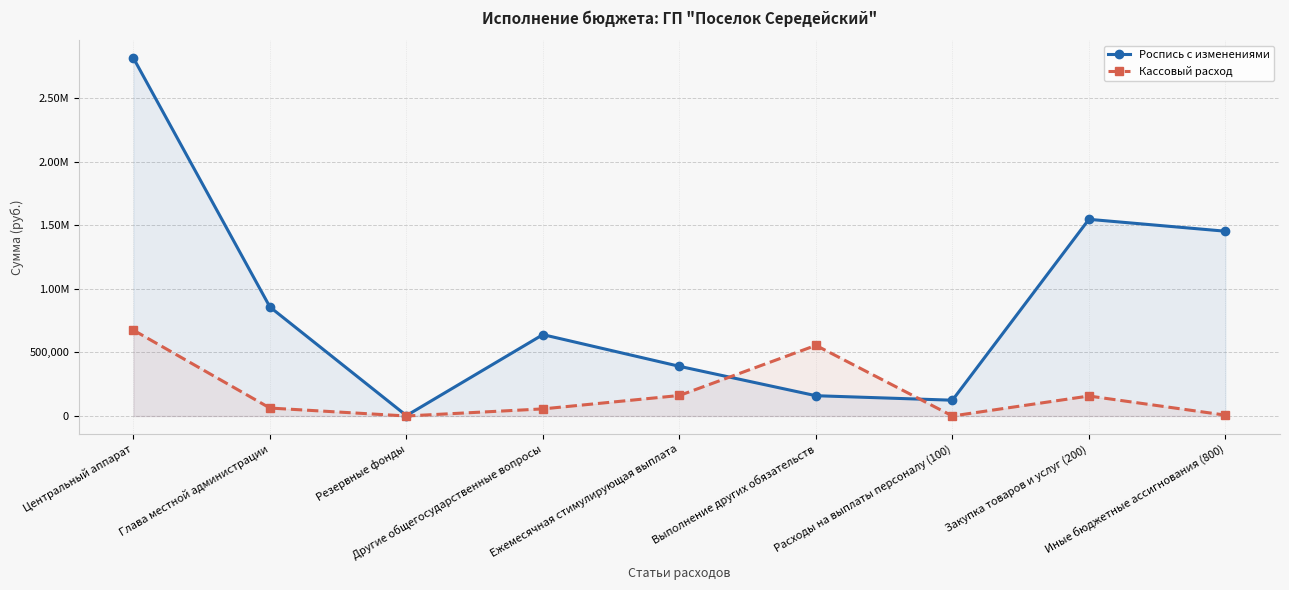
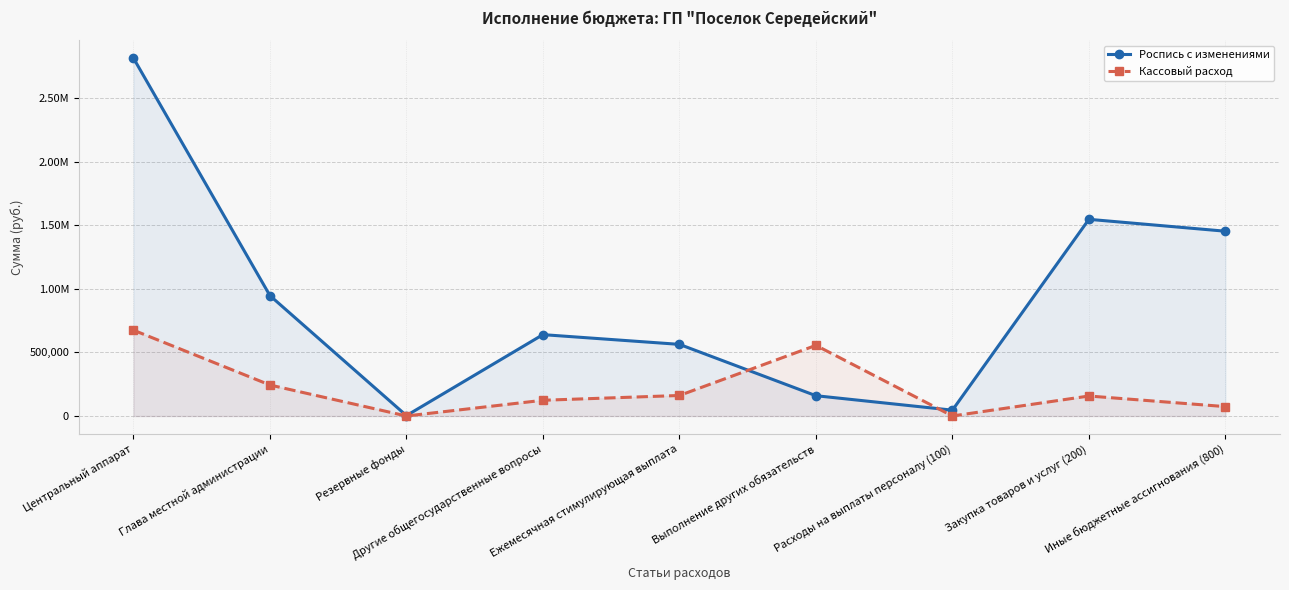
  {
    "Роспись с изменениями": {
      "Центральный аппарат": "2,810,000",
-     "Глава местной администрации": "860,000",
+     "Глава местной администрации": "950,000",
      "Другие общегосударственные вопросы": "640,000",
-     "Ежемесячная стимулирующая выплата": "390,000",
+     "Ежемесячная стимулирующая выплата": "560,000",
      "Выполнение других обязательств": "160,000",
-     "Расходы на выплаты персоналу (100)": "120,000",
+     "Расходы на выплаты персоналу (100)": "50,000",
      "Закупка товаров и услуг (200)": "1,550,000",
      "Иные бюджетные ассигнования (800)": "1,450,000"
    },
    "Кассовый расход": {
      "Центральный аппарат": "670,000",
-     "Глава местной администрации": "60,000",
-     "Другие общегосударственные вопросы": "60,000",
+     "Глава местной администрации": "240,000",
+     "Другие общегосударственные вопросы": "120,000",
      "Ежемесячная стимулирующая выплата": "160,000",
      "Выполнение других обязательств": "560,000",
      "Расходы на выплаты персоналу (100)": "0",
      "Закупка товаров и услуг (200)": "160,000",
-     "Иные бюджетные ассигнования (800)": "10,000"
+     "Иные бюджетные ассигнования (800)": "70,000"
    }
  }
